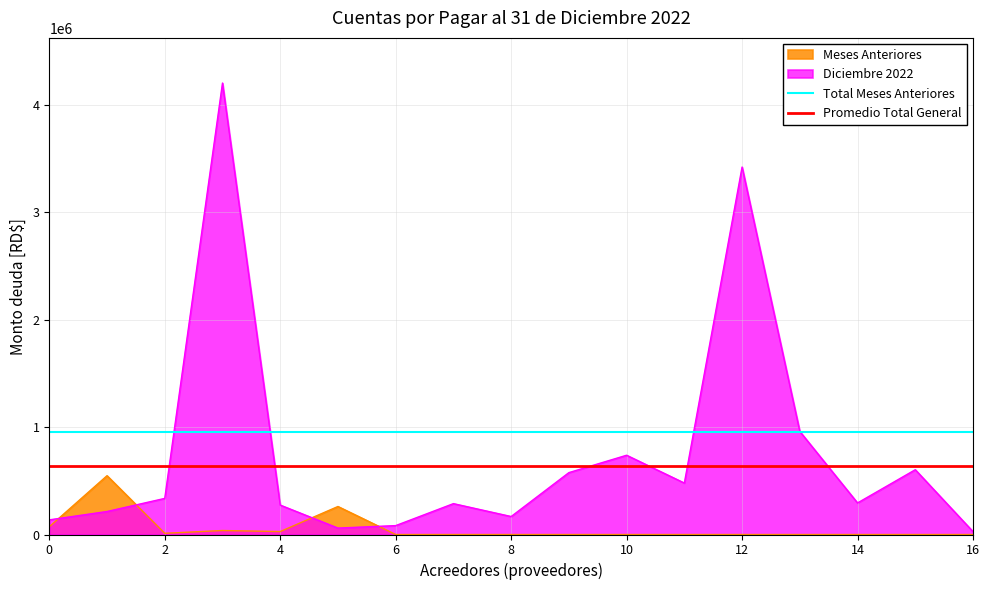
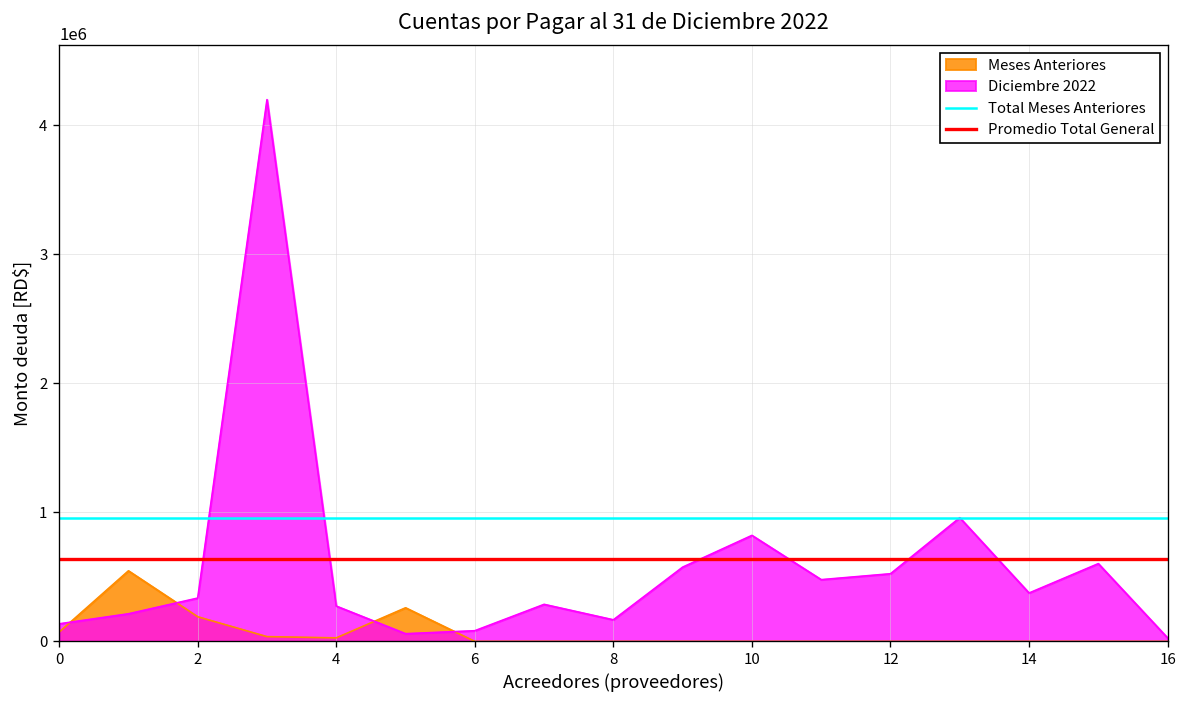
  {
    "Meses Anteriores": {
      "0": 70000,
-     "2": 10000,
+     "2": 190000,
      "4": 30000,
      "6": 0,
      "8": 0,
      "10": 0,
      "12": 0,
      "14": 0,
      "16": 0
    },
    "Diciembre 2022": {
      "0": 140000,
      "2": 340000,
      "4": 270000,
      "6": 80000,
      "8": 170000,
-     "10": 740000,
-     "12": 3420000,
-     "14": 290000,
+     "10": 820000,
+     "12": 520000,
+     "14": 380000,
      "16": 30000
    }
  }
